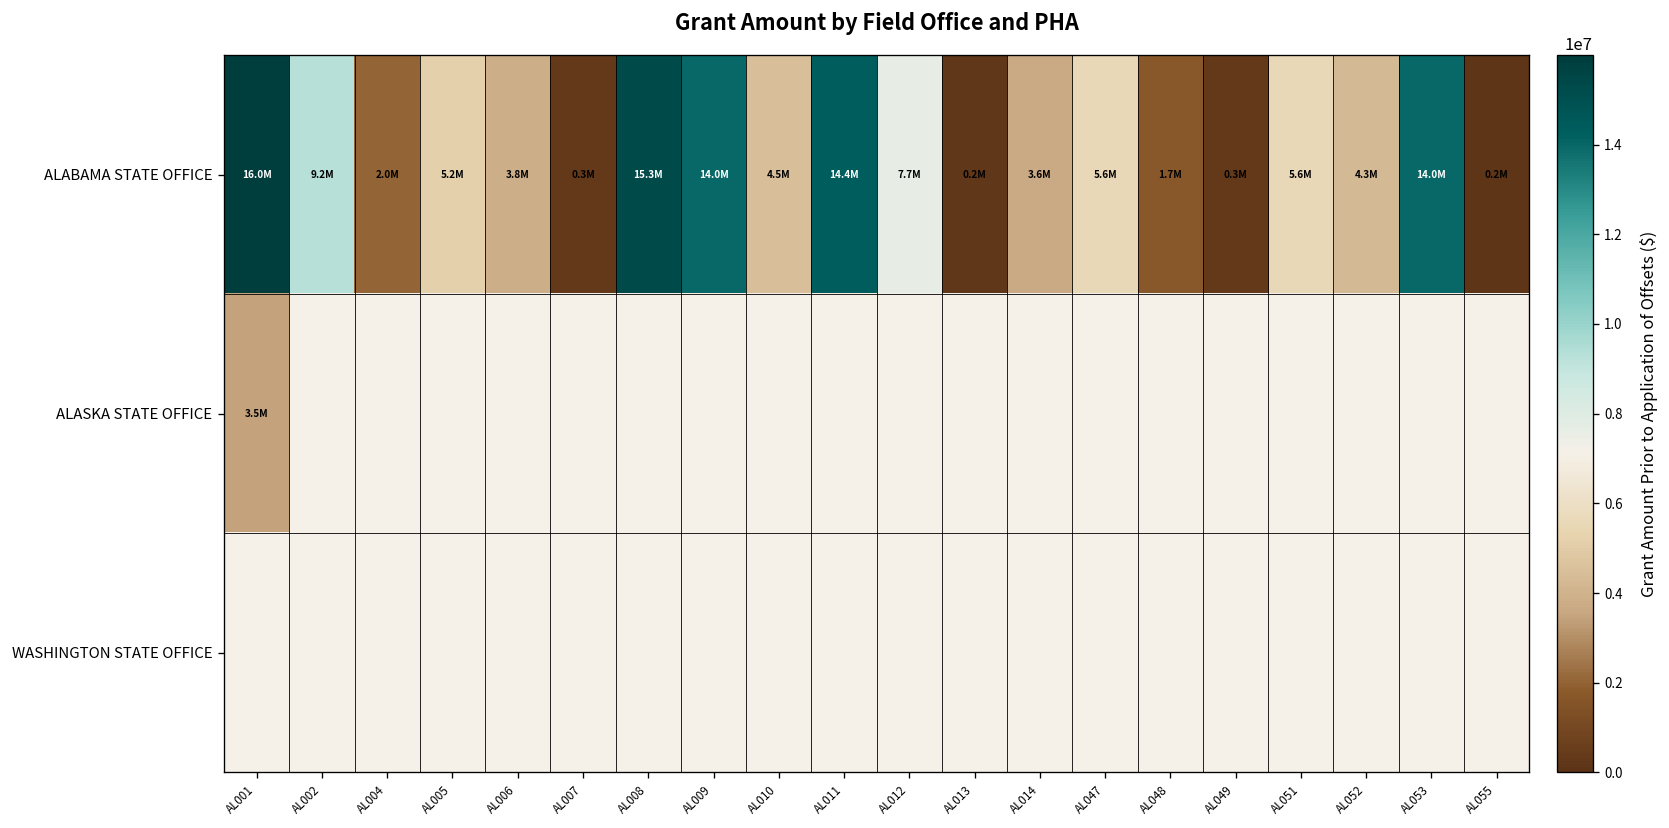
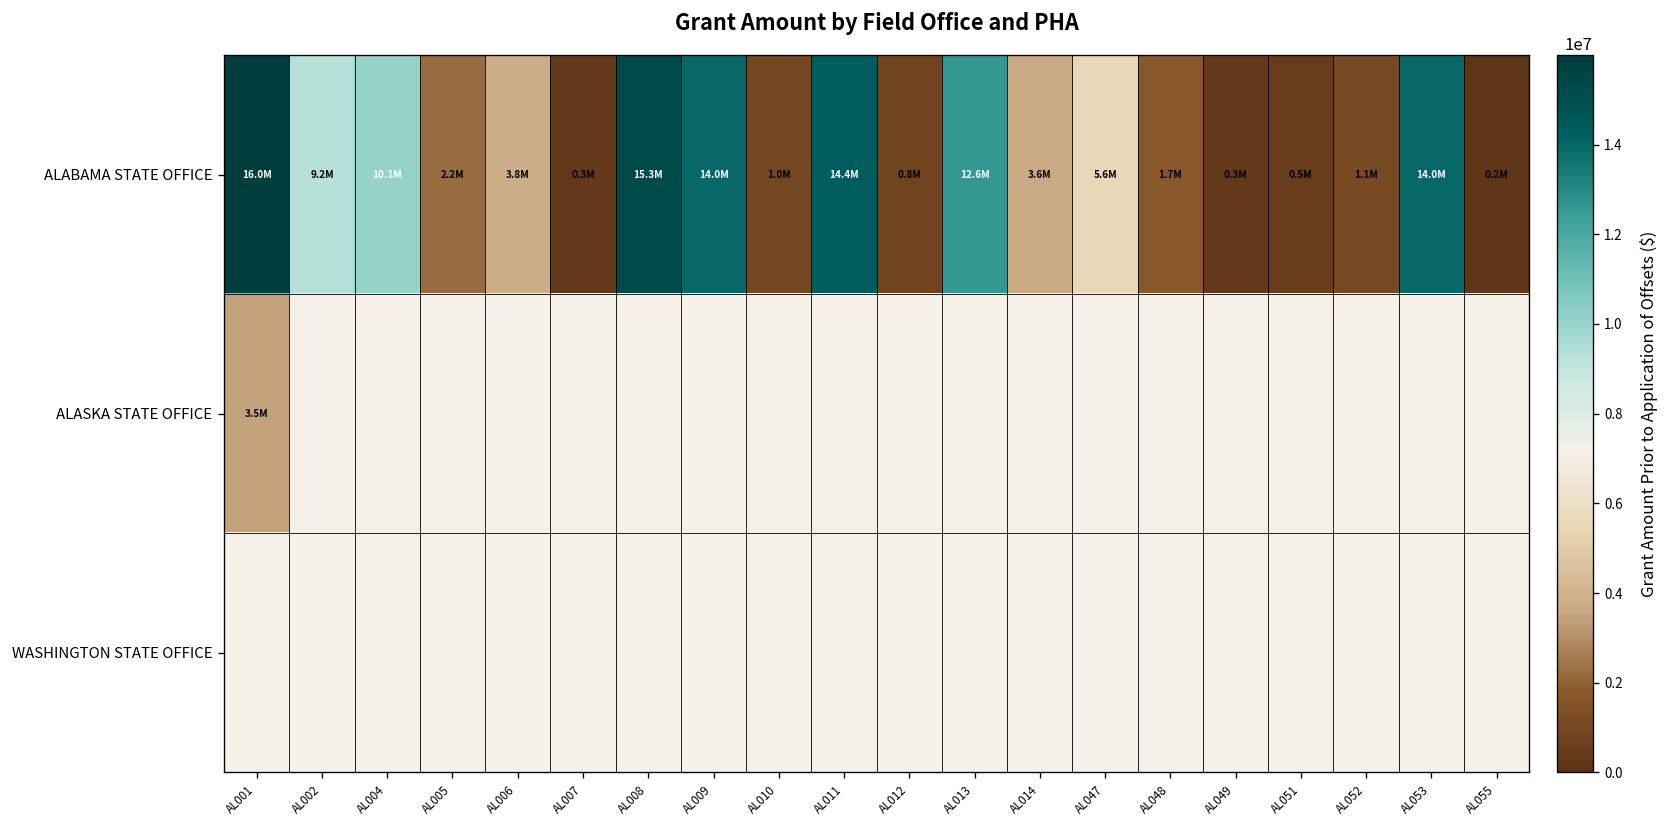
  {
    "ALABAMA STATE OFFICE": {
      "AL001": "16.0M",
      "AL002": "9.2M",
-     "AL004": "2.0M",
-     "AL005": "5.2M",
+     "AL004": "10.1M",
+     "AL005": "2.2M",
      "AL006": "3.8M",
      "AL007": "0.3M",
      "AL008": "15.3M",
      "AL009": "14.0M",
-     "AL010": "4.5M",
+     "AL010": "1.0M",
      "AL011": "14.4M",
-     "AL012": "7.7M",
-     "AL013": "0.2M",
+     "AL012": "0.8M",
+     "AL013": "12.6M",
      "AL014": "3.6M",
      "AL047": "5.6M",
      "AL048": "1.7M",
      "AL049": "0.3M",
-     "AL051": "5.6M",
-     "AL052": "4.3M",
+     "AL051": "0.5M",
+     "AL052": "1.1M",
      "AL053": "14.0M",
      "AL055": "0.2M"
    },
    "ALASKA STATE OFFICE": {
      "AL001": "3.5M"
    }
  }
